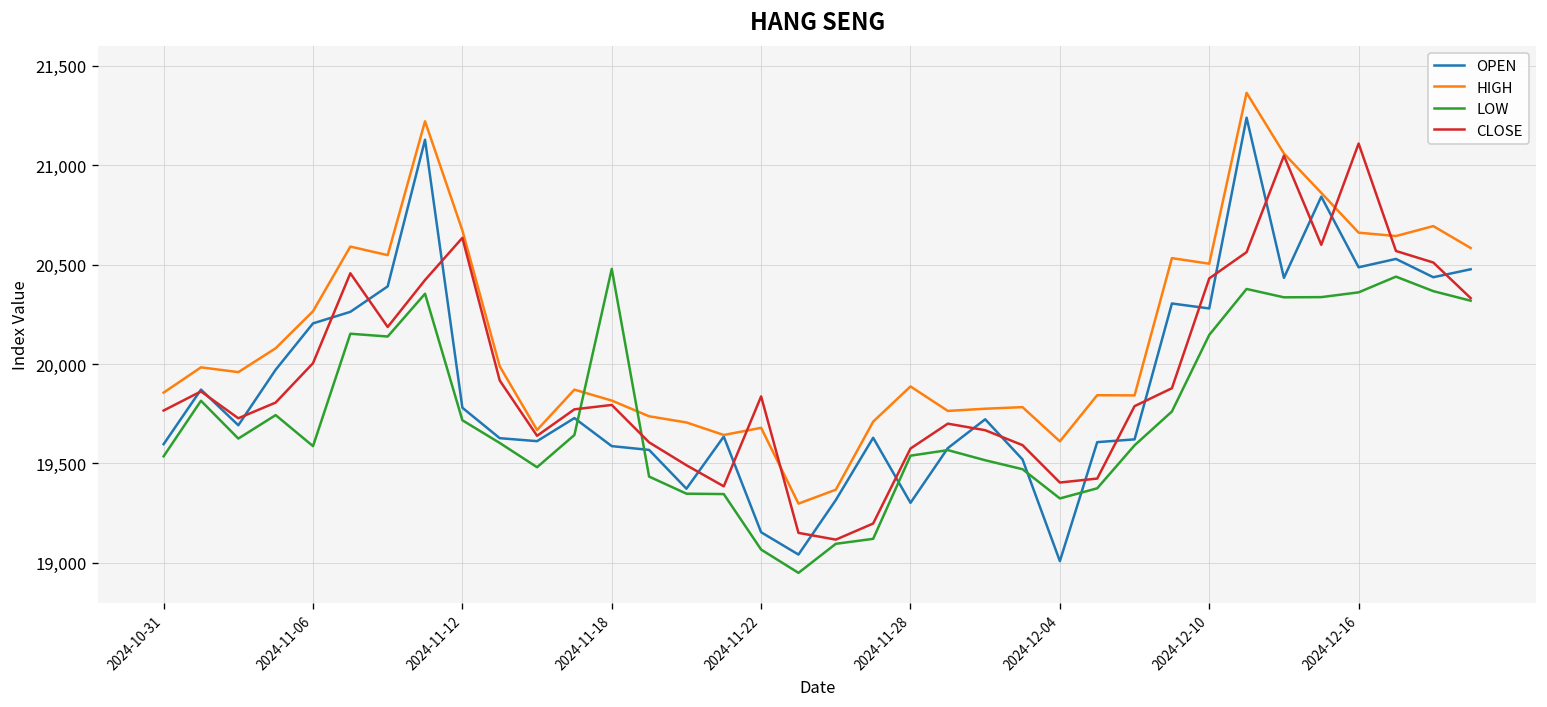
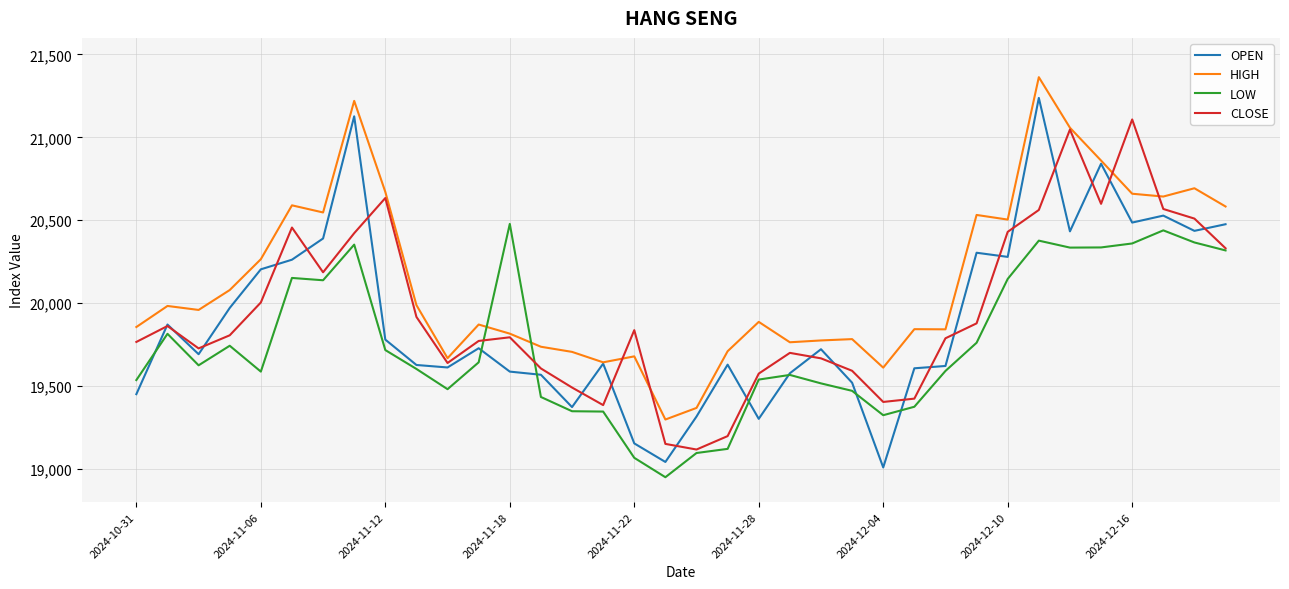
  {
    "OPEN": {
-     "2024-10-31": "19,600",
+     "2024-10-31": "19,450",
      "2024-11-06": "20,200",
      "2024-11-12": "19,780",
      "2024-11-18": "19,590",
      "2024-11-22": "19,150",
      "2024-11-28": "19,300",
      "2024-12-04": "19,010",
      "2024-12-10": "20,280",
      "2024-12-16": "20,490"
    },
    "HIGH": {
      "2024-10-31": "19,860",
      "2024-11-06": "20,270",
      "2024-11-12": "20,670",
      "2024-11-18": "19,820",
      "2024-11-22": "19,680",
      "2024-11-28": "19,890",
      "2024-12-04": "19,610",
      "2024-12-10": "20,500",
      "2024-12-16": "20,660"
    },
    "LOW": {
      "2024-10-31": "19,540",
      "2024-11-06": "19,590",
      "2024-11-12": "19,720",
      "2024-11-18": "20,480",
      "2024-11-22": "19,070",
      "2024-11-28": "19,540",
      "2024-12-04": "19,320",
      "2024-12-10": "20,150",
      "2024-12-16": "20,360"
    },
    "CLOSE": {
      "2024-10-31": "19,770",
      "2024-11-06": "20,000",
      "2024-11-12": "20,630",
      "2024-11-18": "19,790",
      "2024-11-22": "19,840",
      "2024-11-28": "19,580",
      "2024-12-04": "19,400",
      "2024-12-10": "20,430",
      "2024-12-16": "21,110"
    }
  }
